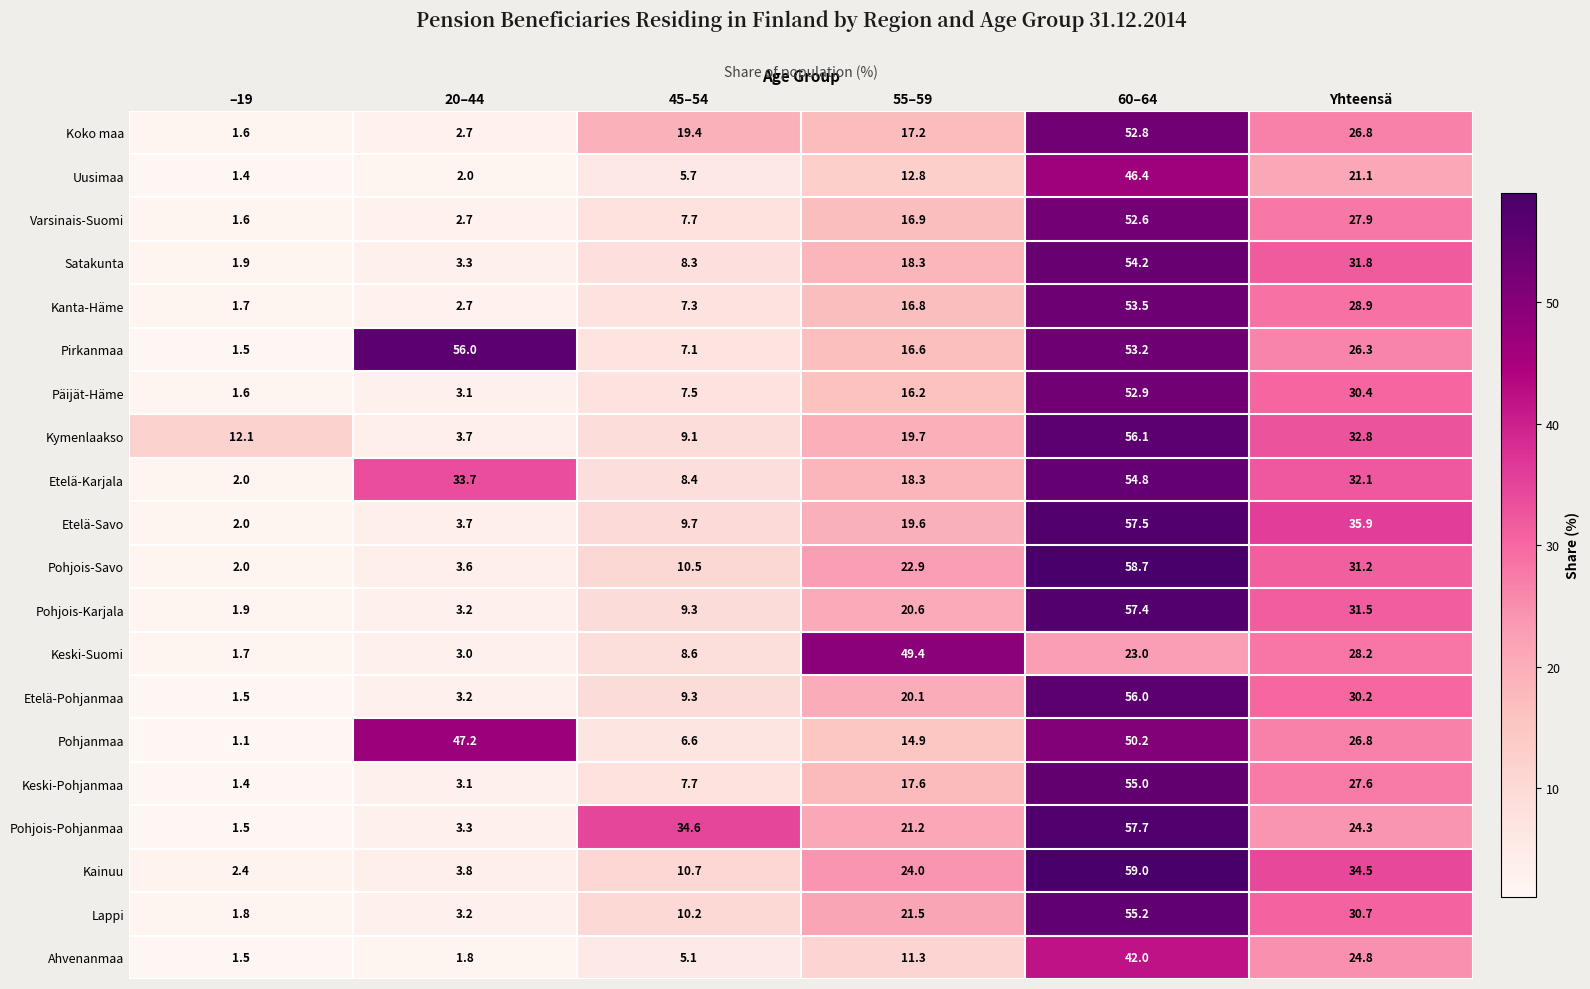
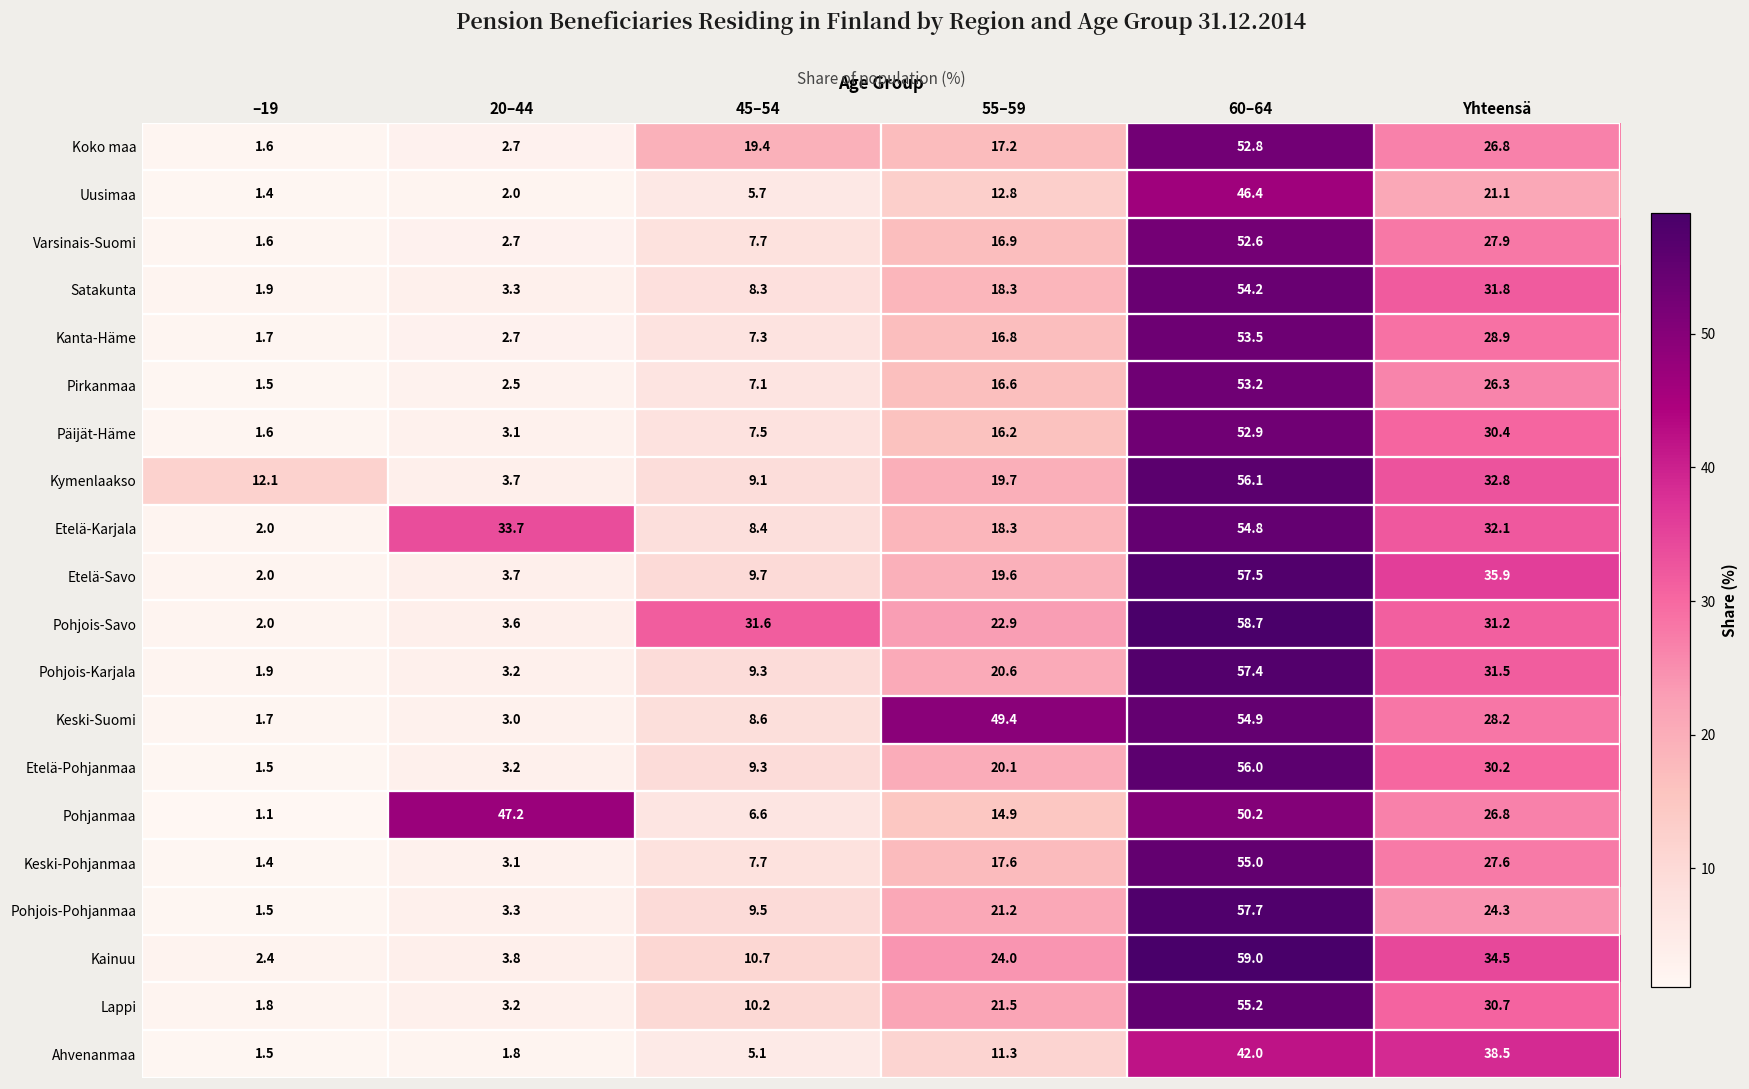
  {
    "Koko maa": {
      "–19": 1.6,
      "20–44": 2.7,
      "45–54": 19.4,
      "55–59": 17.2,
      "60–64": 52.8,
      "Yhteensä": 26.8
    },
    "Uusimaa": {
      "–19": 1.4,
      "20–44": 2.0,
      "45–54": 5.7,
      "55–59": 12.8,
      "60–64": 46.4,
      "Yhteensä": 21.1
    },
    "Varsinais-Suomi": {
      "–19": 1.6,
      "20–44": 2.7,
      "45–54": 7.7,
      "55–59": 16.9,
      "60–64": 52.6,
      "Yhteensä": 27.9
    },
    "Satakunta": {
      "–19": 1.9,
      "20–44": 3.3,
      "45–54": 8.3,
      "55–59": 18.3,
      "60–64": 54.2,
      "Yhteensä": 31.8
    },
    "Kanta-Häme": {
      "–19": 1.7,
      "20–44": 2.7,
      "45–54": 7.3,
      "55–59": 16.8,
      "60–64": 53.5,
      "Yhteensä": 28.9
    },
    "Pirkanmaa": {
      "–19": 1.5,
-     "20–44": 56.0,
+     "20–44": 2.5,
      "45–54": 7.1,
      "55–59": 16.6,
      "60–64": 53.2,
      "Yhteensä": 26.3
    },
    "Päijät-Häme": {
      "–19": 1.6,
      "20–44": 3.1,
      "45–54": 7.5,
      "55–59": 16.2,
      "60–64": 52.9,
      "Yhteensä": 30.4
    },
    "Kymenlaakso": {
      "–19": 12.1,
      "20–44": 3.7,
      "45–54": 9.1,
      "55–59": 19.7,
      "60–64": 56.1,
      "Yhteensä": 32.8
    },
    "Etelä-Karjala": {
      "–19": 2.0,
      "20–44": 33.7,
      "45–54": 8.4,
      "55–59": 18.3,
      "60–64": 54.8,
      "Yhteensä": 32.1
    },
    "Etelä-Savo": {
      "–19": 2.0,
      "20–44": 3.7,
      "45–54": 9.7,
      "55–59": 19.6,
      "60–64": 57.5,
      "Yhteensä": 35.9
    },
    "Pohjois-Savo": {
      "–19": 2.0,
      "20–44": 3.6,
-     "45–54": 10.5,
+     "45–54": 31.6,
      "55–59": 22.9,
      "60–64": 58.7,
      "Yhteensä": 31.2
    },
    "Pohjois-Karjala": {
      "–19": 1.9,
      "20–44": 3.2,
      "45–54": 9.3,
      "55–59": 20.6,
      "60–64": 57.4,
      "Yhteensä": 31.5
    },
    "Keski-Suomi": {
      "–19": 1.7,
      "20–44": 3.0,
      "45–54": 8.6,
      "55–59": 49.4,
-     "60–64": 23.0,
+     "60–64": 54.9,
      "Yhteensä": 28.2
    },
    "Etelä-Pohjanmaa": {
      "–19": 1.5,
      "20–44": 3.2,
      "45–54": 9.3,
      "55–59": 20.1,
      "60–64": 56.0,
      "Yhteensä": 30.2
    },
    "Pohjanmaa": {
      "–19": 1.1,
      "20–44": 47.2,
      "45–54": 6.6,
      "55–59": 14.9,
      "60–64": 50.2,
      "Yhteensä": 26.8
    },
    "Keski-Pohjanmaa": {
      "–19": 1.4,
      "20–44": 3.1,
      "45–54": 7.7,
      "55–59": 17.6,
      "60–64": 55.0,
      "Yhteensä": 27.6
    },
    "Pohjois-Pohjanmaa": {
      "–19": 1.5,
      "20–44": 3.3,
-     "45–54": 34.6,
+     "45–54": 9.5,
      "55–59": 21.2,
      "60–64": 57.7,
      "Yhteensä": 24.3
    },
    "Kainuu": {
      "–19": 2.4,
      "20–44": 3.8,
      "45–54": 10.7,
      "55–59": 24.0,
      "60–64": 59.0,
      "Yhteensä": 34.5
    },
    "Lappi": {
      "–19": 1.8,
      "20–44": 3.2,
      "45–54": 10.2,
      "55–59": 21.5,
      "60–64": 55.2,
      "Yhteensä": 30.7
    },
    "Ahvenanmaa": {
      "–19": 1.5,
      "20–44": 1.8,
      "45–54": 5.1,
      "55–59": 11.3,
      "60–64": 42.0,
-     "Yhteensä": 24.8
+     "Yhteensä": 38.5
    }
  }
